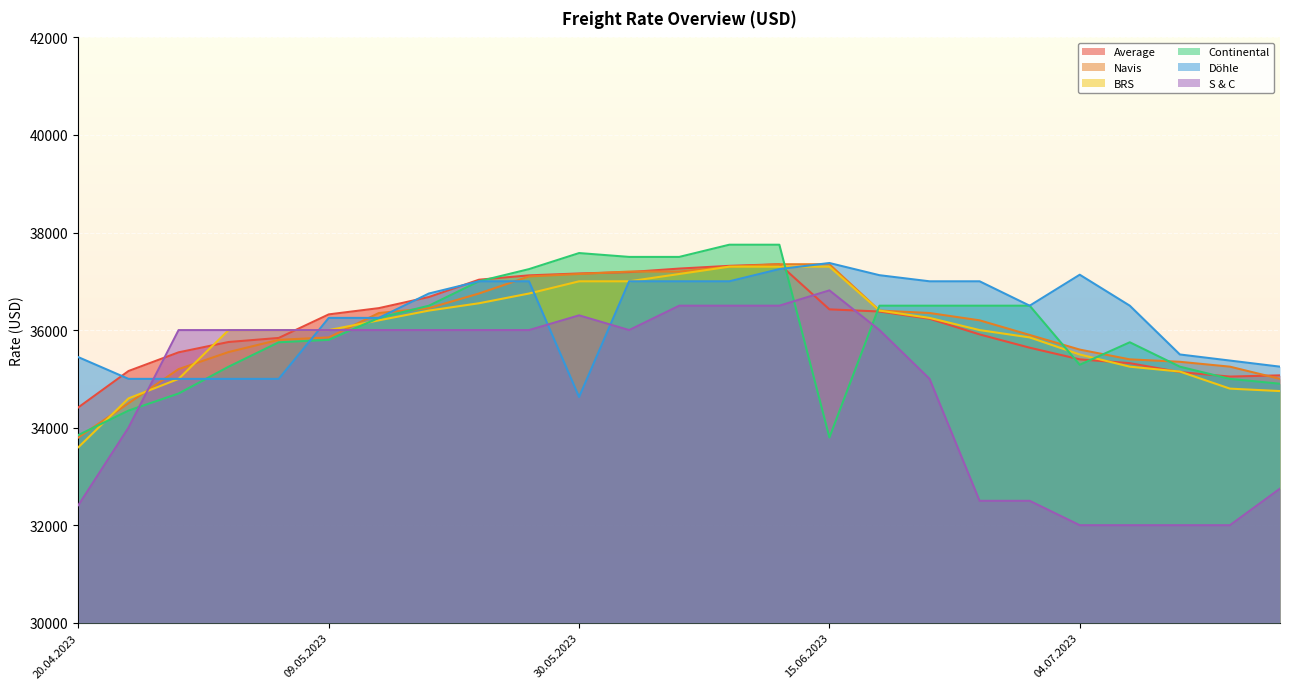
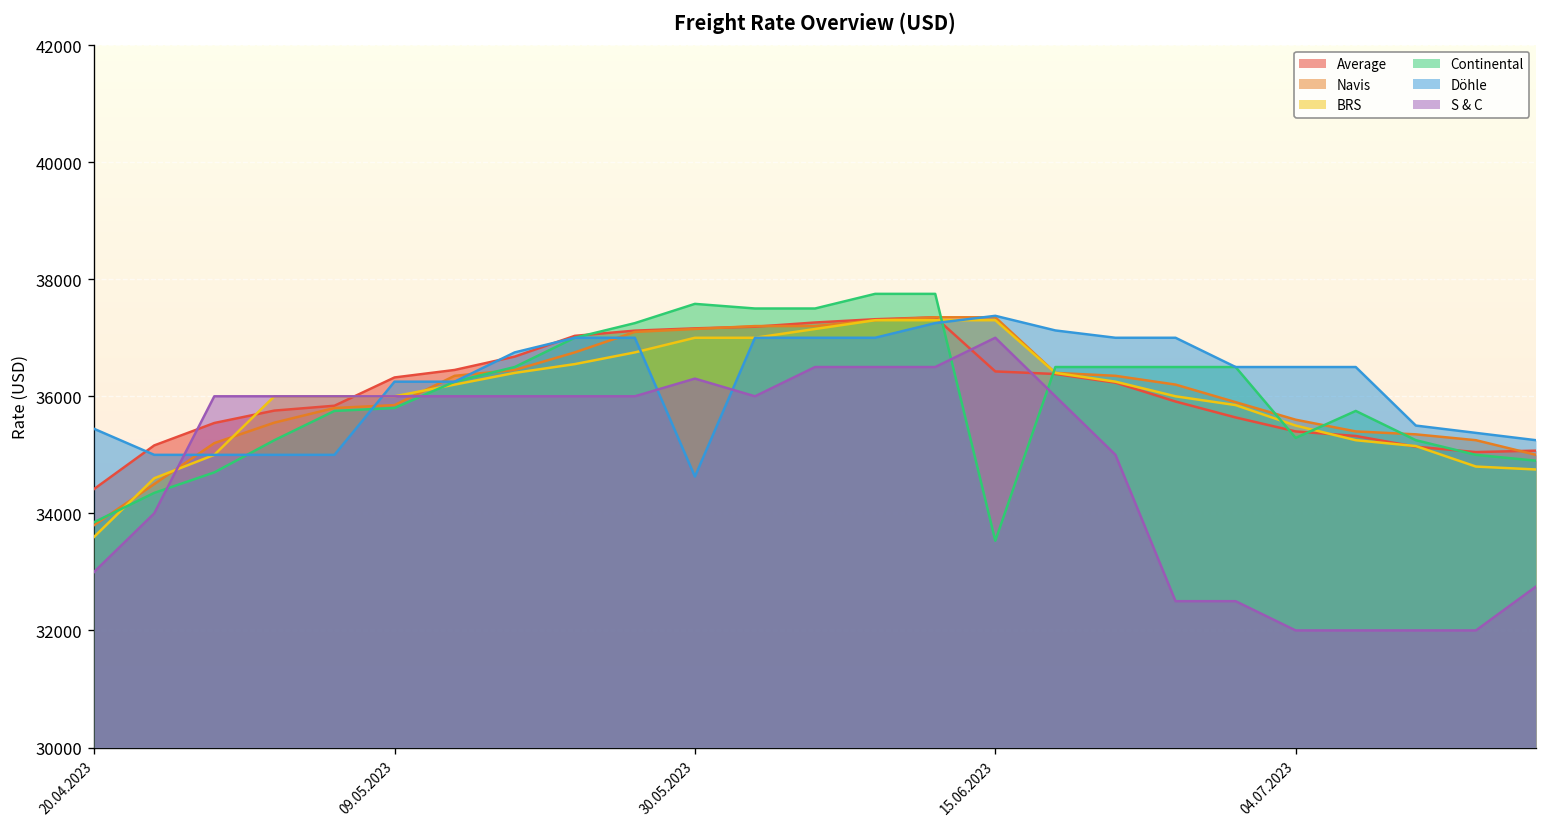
  {
    "Continental": {
      "30.05.2023": 37600,
-     "15.06.2023": 33800,
+     "15.06.2023": 33500,
      "04.07.2023": 35300
    },
    "Döhle": {
      "20.04.2023": 35400,
      "09.05.2023": 36300,
      "30.05.2023": 34600,
-     "04.07.2023": 37100
+     "04.07.2023": 36500
    },
    "S & C": {
-     "20.04.2023": 32400,
+     "20.04.2023": 33000,
      "30.05.2023": 36300,
-     "15.06.2023": 36800,
+     "15.06.2023": 37000,
      "04.07.2023": 32000
    }
  }
